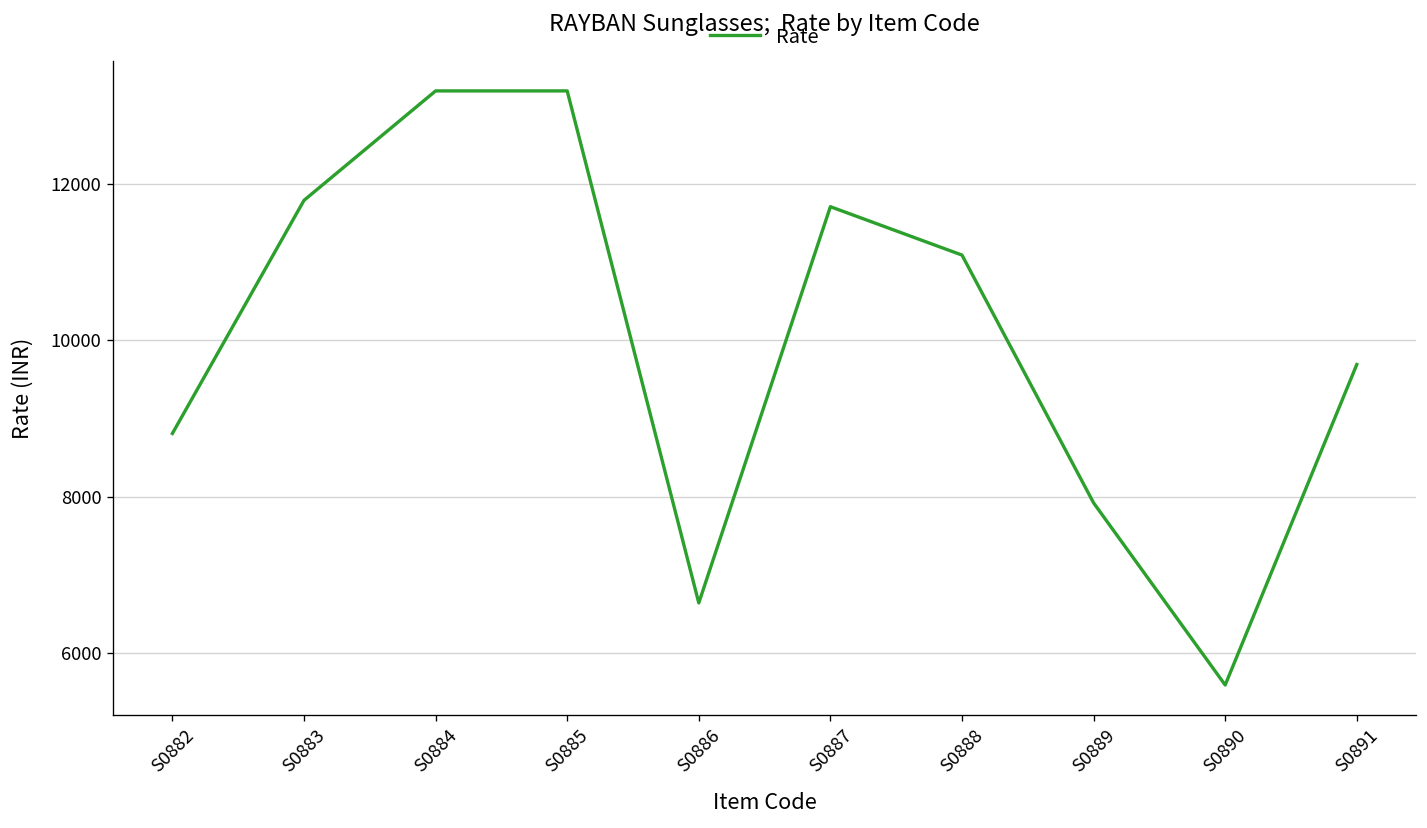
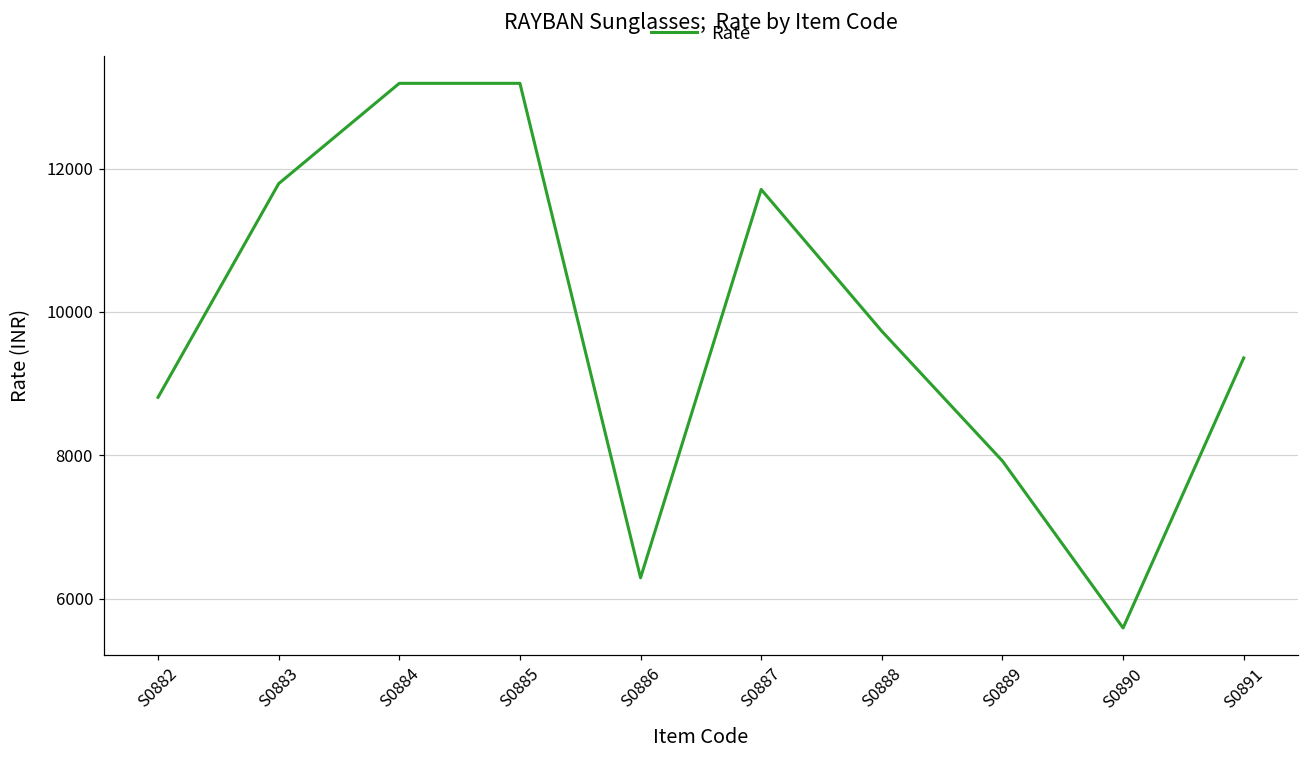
  {
    "S0882": 8800,
    "S0883": 11800,
    "S0884": 13200,
    "S0885": 13200,
-   "S0886": 6600,
+   "S0886": 6300,
    "S0887": 11700,
-   "S0888": 11100,
+   "S0888": 9700,
    "S0889": 7900,
    "S0890": 5600,
-   "S0891": 9700
+   "S0891": 9400
  }
